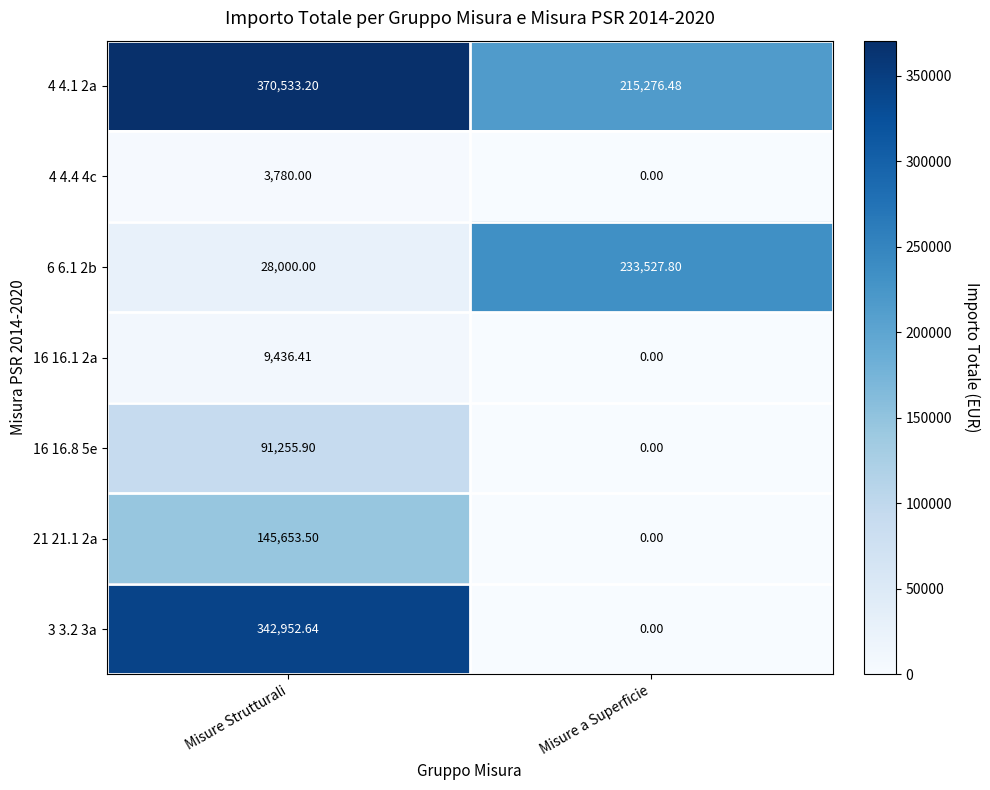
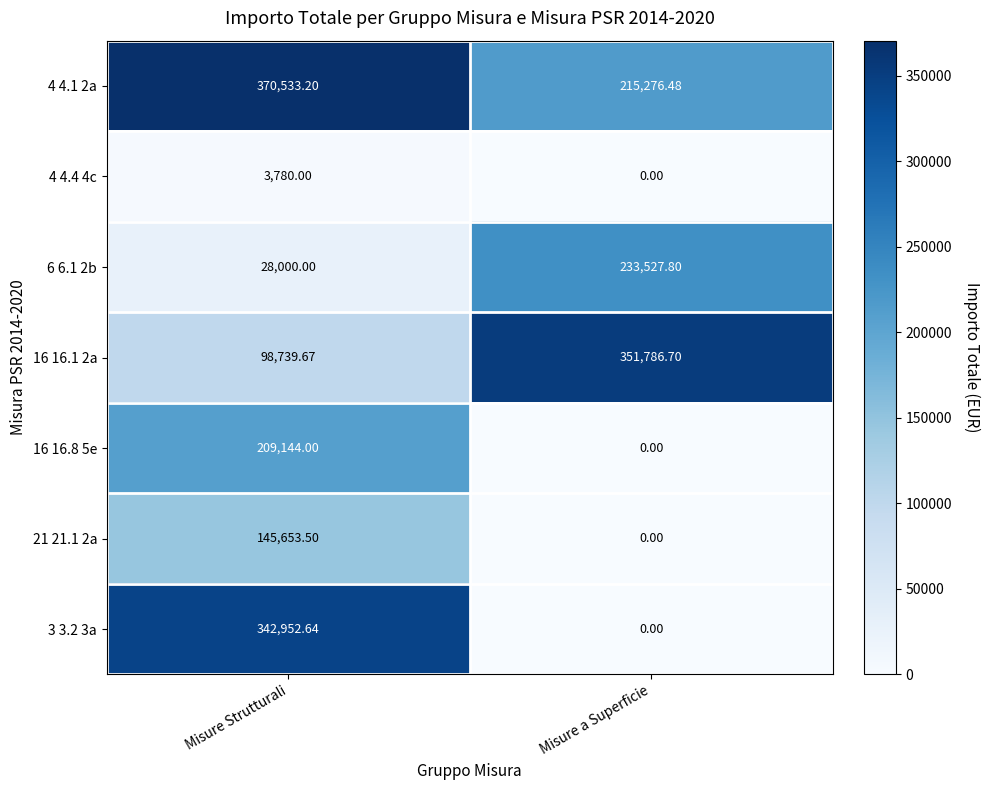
  {
    "4 4.1 2a": {
      "Misure Strutturali": "370,533.20",
      "Misure a Superficie": "215,276.48"
    },
    "4 4.4 4c": {
      "Misure Strutturali": "3,780.00",
      "Misure a Superficie": "0.00"
    },
    "6 6.1 2b": {
      "Misure Strutturali": "28,000.00",
      "Misure a Superficie": "233,527.80"
    },
    "16 16.1 2a": {
-     "Misure Strutturali": "9,436.41",
-     "Misure a Superficie": "0.00"
+     "Misure Strutturali": "98,739.67",
+     "Misure a Superficie": "351,786.70"
    },
    "16 16.8 5e": {
-     "Misure Strutturali": "91,255.90",
+     "Misure Strutturali": "209,144.00",
      "Misure a Superficie": "0.00"
    },
    "21 21.1 2a": {
      "Misure Strutturali": "145,653.50",
      "Misure a Superficie": "0.00"
    },
    "3 3.2 3a": {
      "Misure Strutturali": "342,952.64",
      "Misure a Superficie": "0.00"
    }
  }
